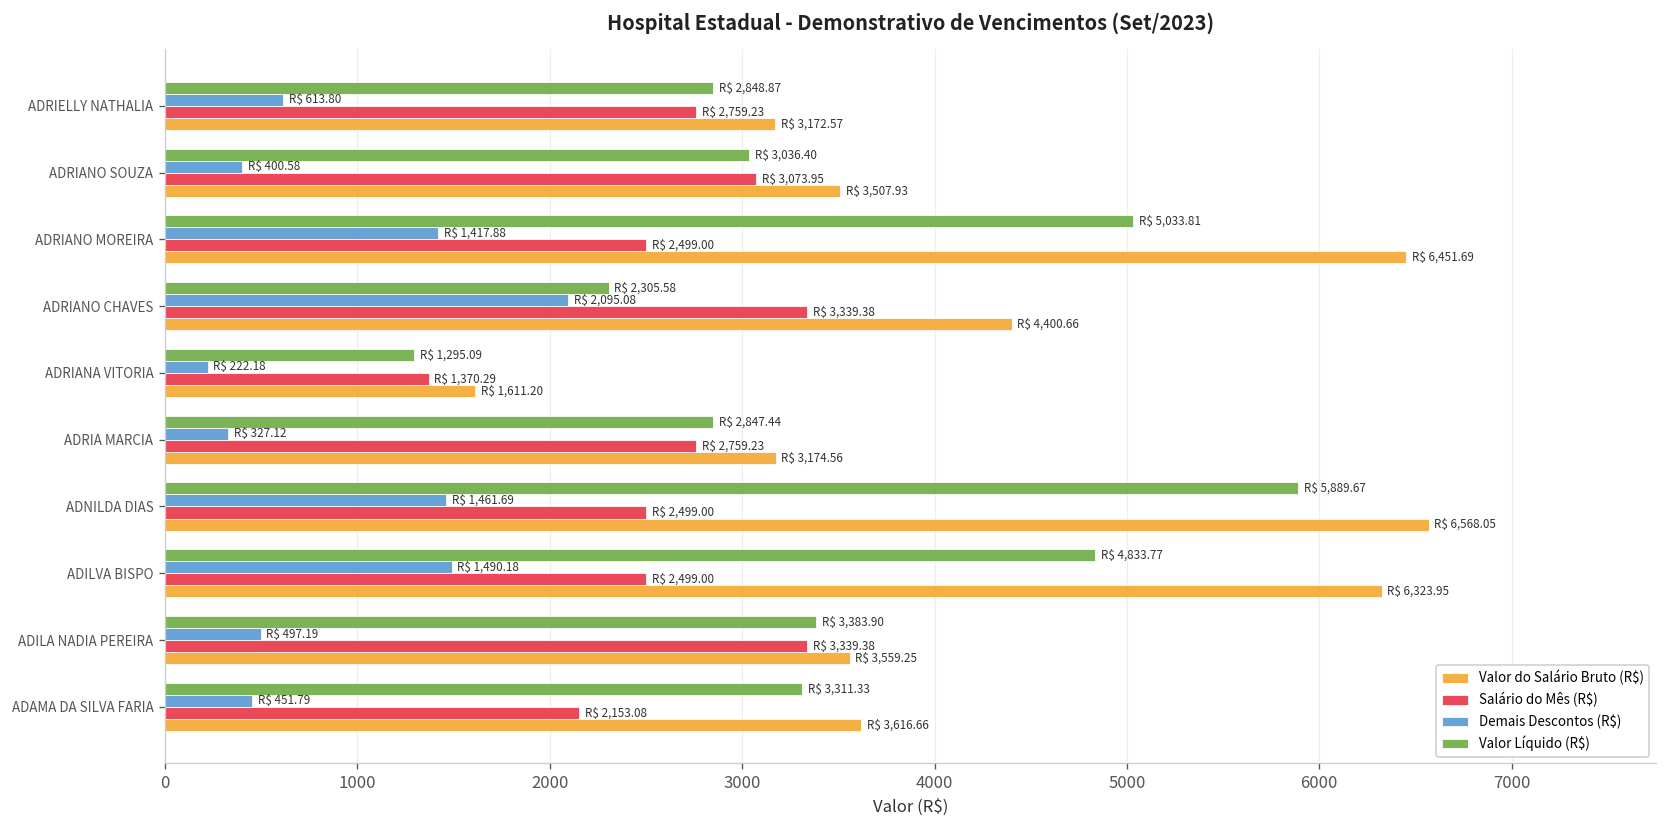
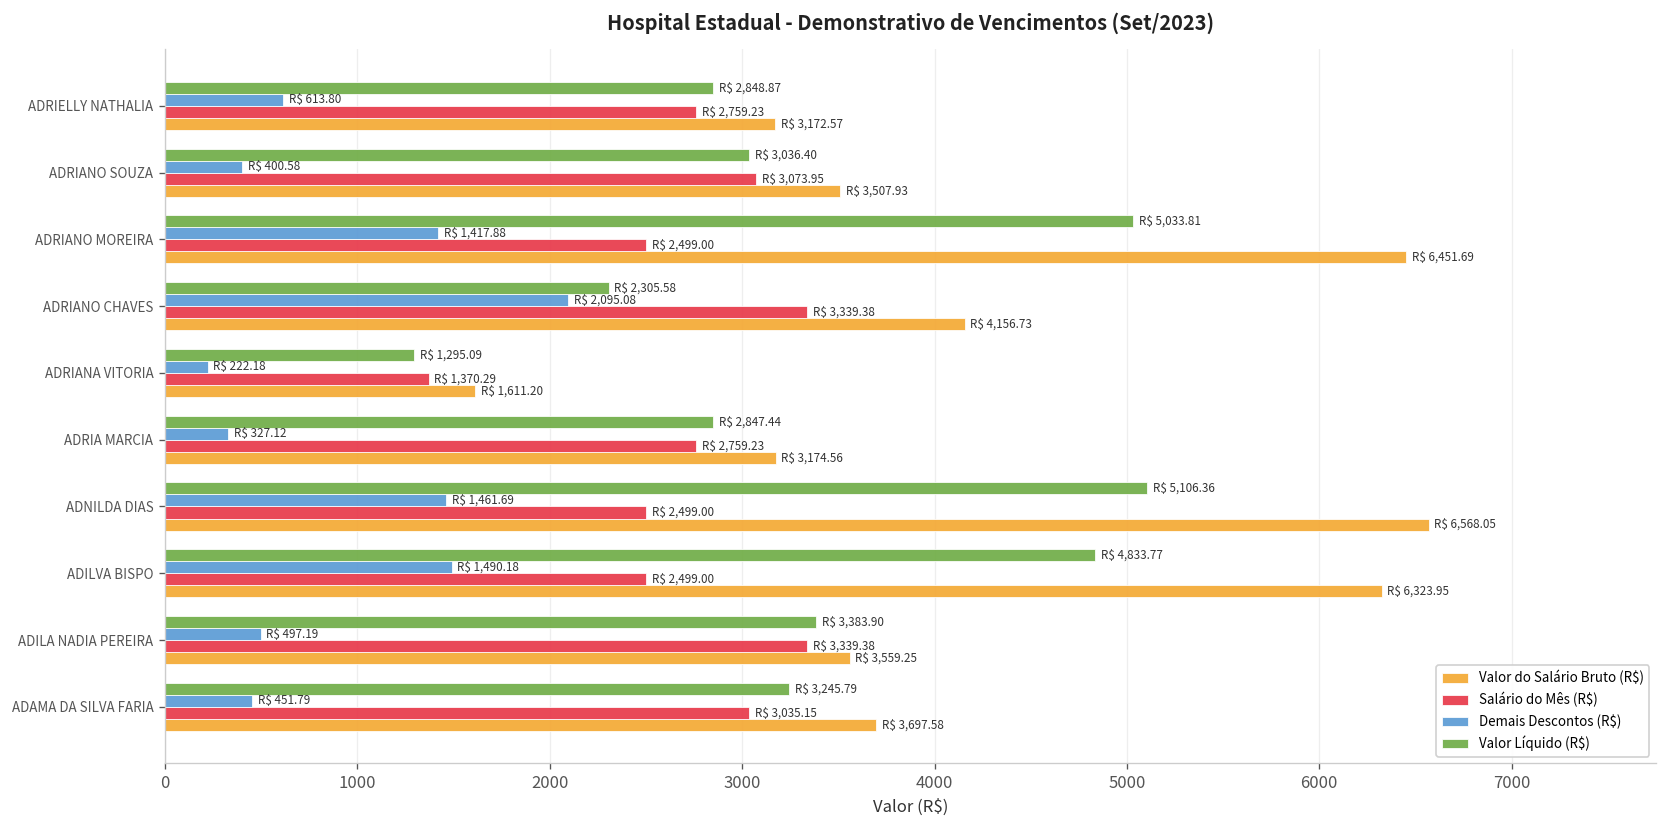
  {
    "Valor do Salário Bruto (R$)": {
      "ADRIELLY NATHALIA": "3,172.57",
      "ADRIANO SOUZA": "3,507.93",
      "ADRIANO MOREIRA": "6,451.69",
-     "ADRIANO CHAVES": "4,400.66",
+     "ADRIANO CHAVES": "4,156.73",
      "ADRIANA VITORIA": "1,611.20",
      "ADRIA MARCIA": "3,174.56",
      "ADNILDA DIAS": "6,568.05",
      "ADILVA BISPO": "6,323.95",
      "ADILA NADIA PEREIRA": "3,559.25",
-     "ADAMA DA SILVA FARIA": "3,616.66"
+     "ADAMA DA SILVA FARIA": "3,697.58"
    },
    "Salário do Mês (R$)": {
      "ADRIELLY NATHALIA": "2,759.23",
      "ADRIANO SOUZA": "3,073.95",
      "ADRIANO MOREIRA": "2,499.00",
      "ADRIANO CHAVES": "3,339.38",
      "ADRIANA VITORIA": "1,370.29",
      "ADRIA MARCIA": "2,759.23",
      "ADNILDA DIAS": "2,499.00",
      "ADILVA BISPO": "2,499.00",
      "ADILA NADIA PEREIRA": "3,339.38",
-     "ADAMA DA SILVA FARIA": "2,153.08"
+     "ADAMA DA SILVA FARIA": "3,035.15"
    },
    "Demais Descontos (R$)": {
      "ADRIELLY NATHALIA": "613.80",
      "ADRIANO SOUZA": "400.58",
      "ADRIANO MOREIRA": "1,417.88",
      "ADRIANO CHAVES": "2,095.08",
      "ADRIANA VITORIA": "222.18",
      "ADRIA MARCIA": "327.12",
      "ADNILDA DIAS": "1,461.69",
      "ADILVA BISPO": "1,490.18",
      "ADILA NADIA PEREIRA": "497.19",
      "ADAMA DA SILVA FARIA": "451.79"
    },
    "Valor Líquido (R$)": {
      "ADRIELLY NATHALIA": "2,848.87",
      "ADRIANO SOUZA": "3,036.40",
      "ADRIANO MOREIRA": "5,033.81",
      "ADRIANO CHAVES": "2,305.58",
      "ADRIANA VITORIA": "1,295.09",
      "ADRIA MARCIA": "2,847.44",
-     "ADNILDA DIAS": "5,889.67",
+     "ADNILDA DIAS": "5,106.36",
      "ADILVA BISPO": "4,833.77",
      "ADILA NADIA PEREIRA": "3,383.90",
-     "ADAMA DA SILVA FARIA": "3,311.33"
+     "ADAMA DA SILVA FARIA": "3,245.79"
    }
  }
